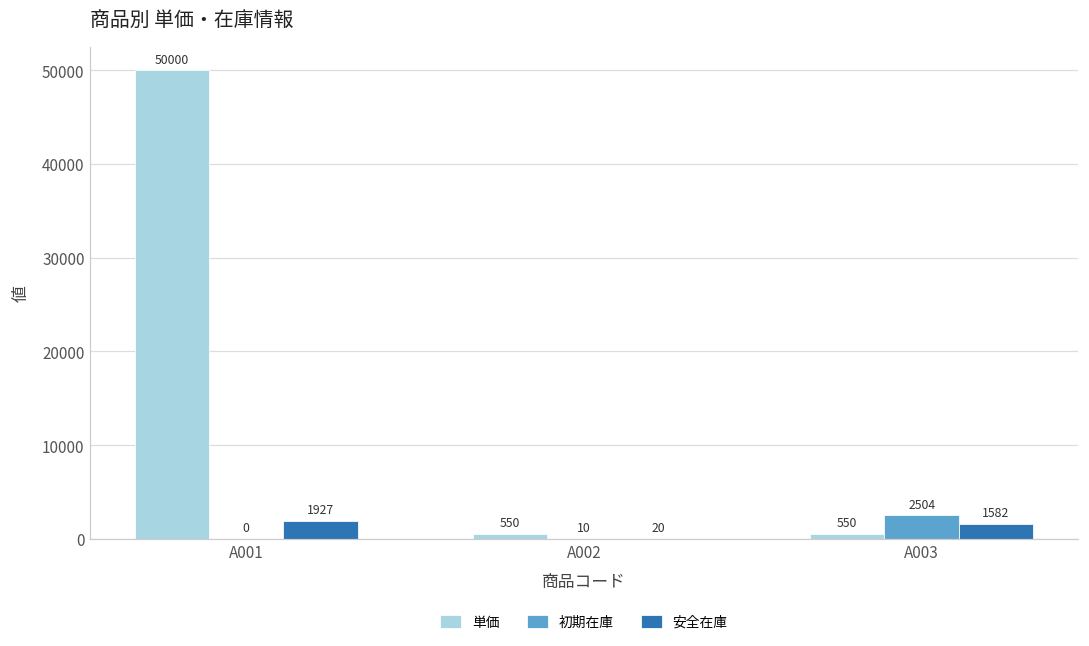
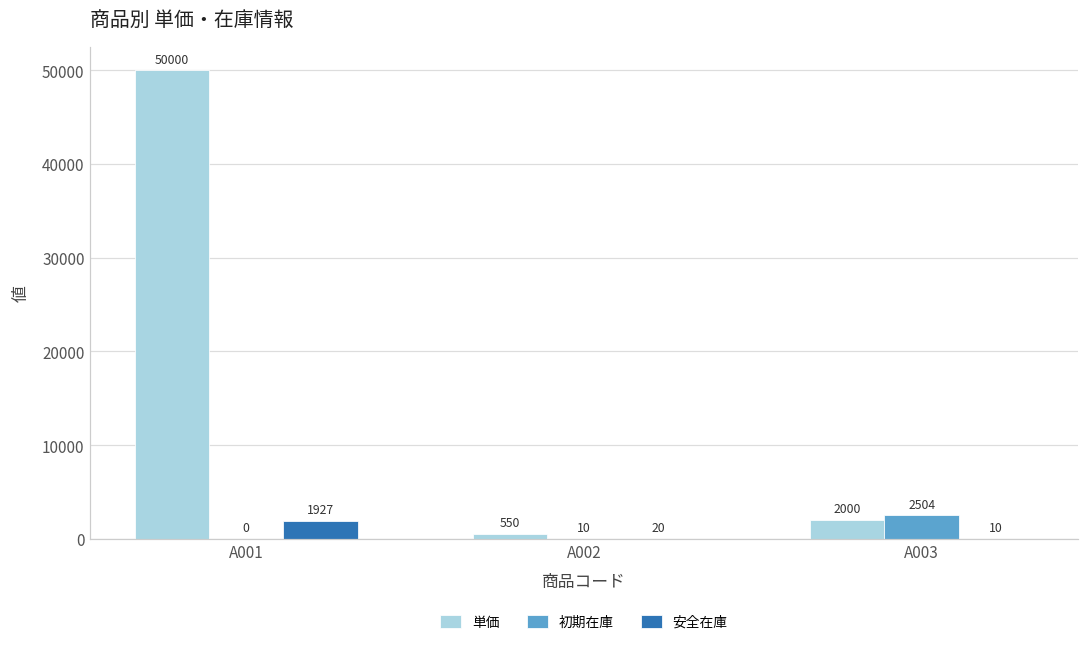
  {
    "単価": {
      "A001": 50000,
      "A002": 550,
-     "A003": 550
+     "A003": 2000
    },
    "初期在庫": {
      "A001": 0,
      "A002": 10,
      "A003": 2504
    },
    "安全在庫": {
      "A001": 1927,
      "A002": 20,
-     "A003": 1582
+     "A003": 10
    }
  }
